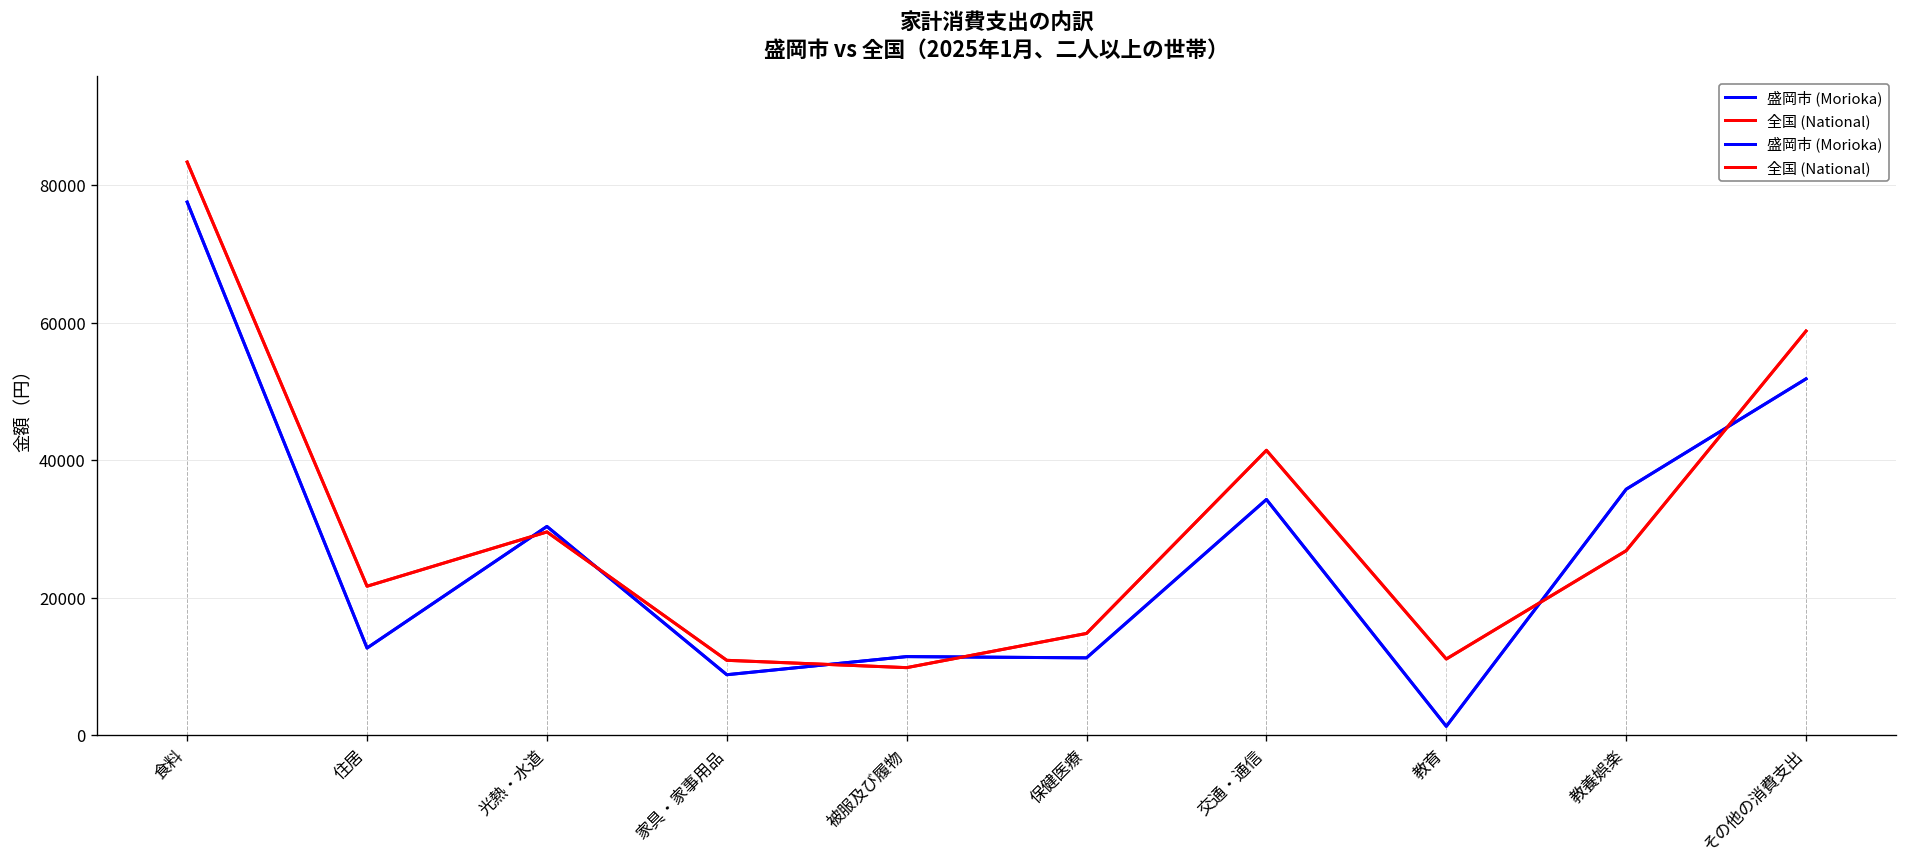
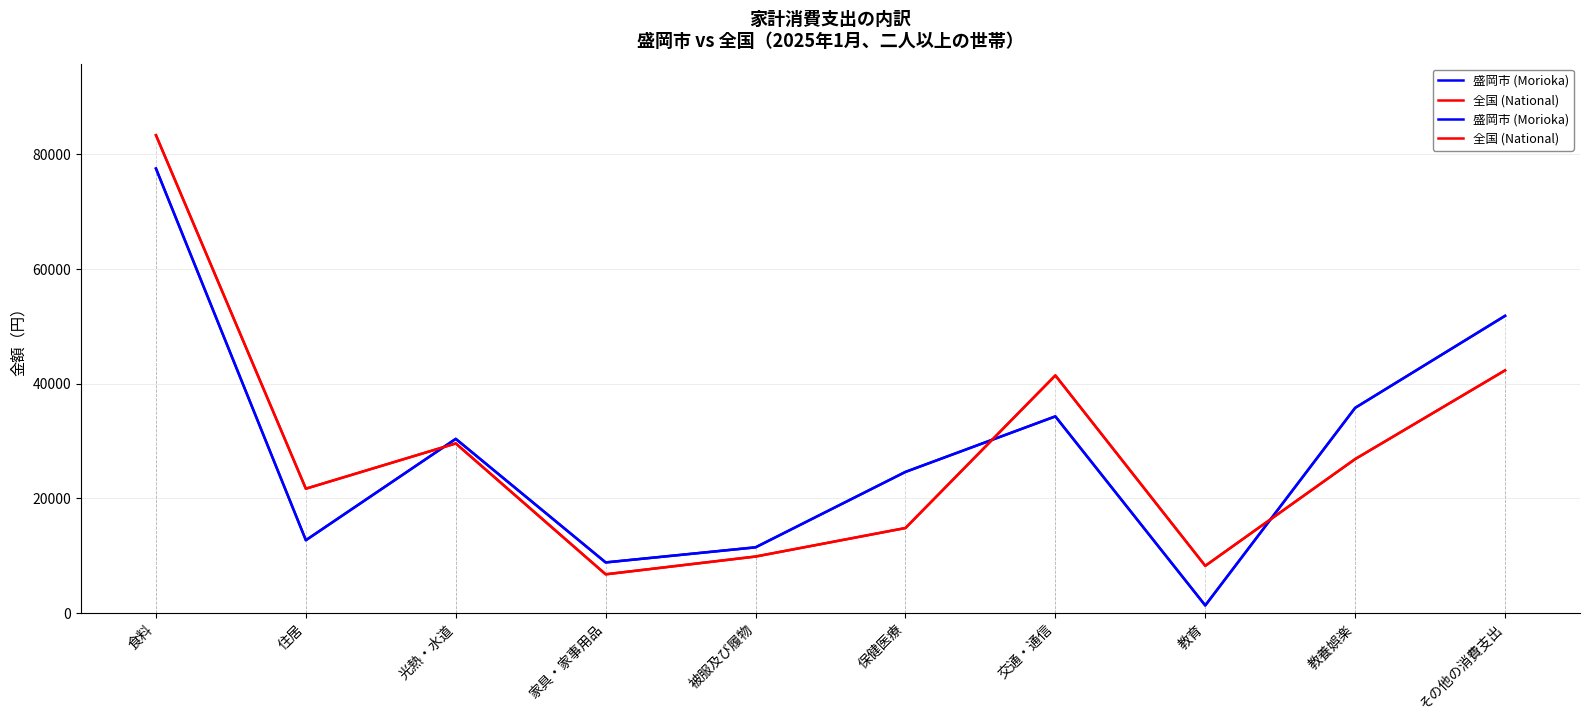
  {
    "盛岡市 (Morioka)": {
-     "保健医療": 11000
+     "保健医療": 25000
    },
    "全国 (National)": {
-     "家具・家事用品": 11000,
-     "教育": 11000,
-     "その他の消費支出": 59000
+     "家具・家事用品": 7000,
+     "教育": 8000,
+     "その他の消費支出": 42000
    }
  }
